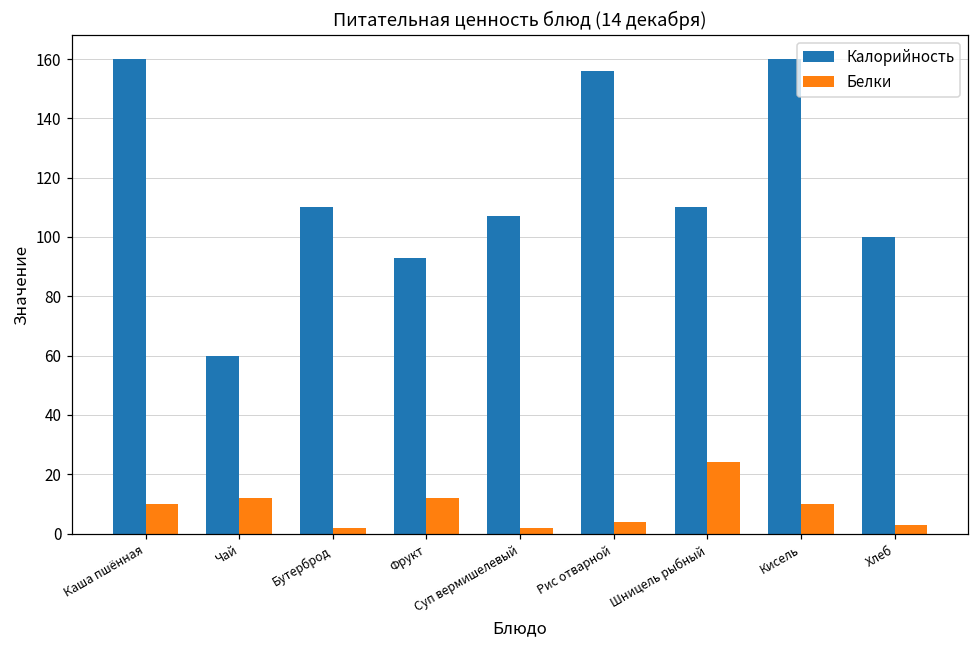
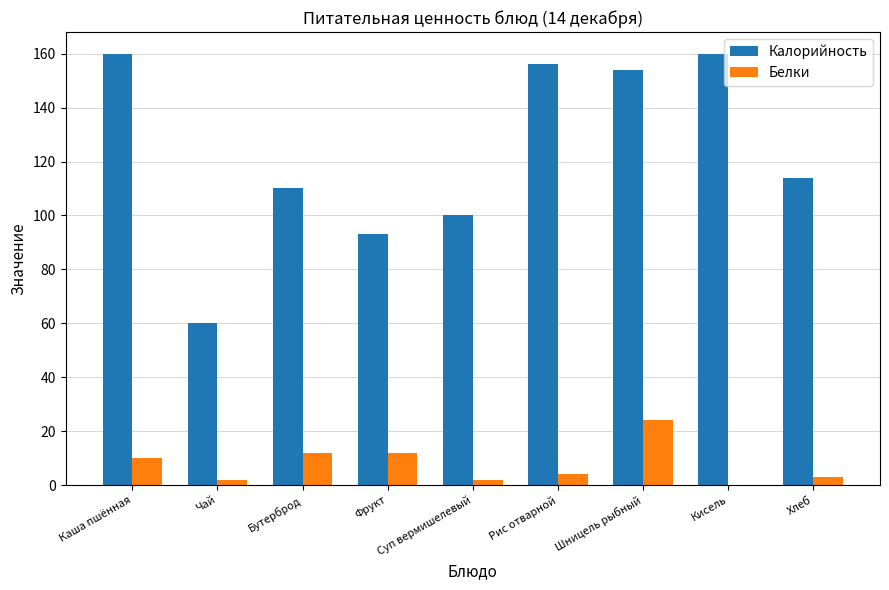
  {
    "Калорийность": {
      "Каша пшённая": 160,
      "Чай": 60,
      "Бутерброд": 110,
      "Фрукт": 93,
-     "Суп вермишелевый": 107,
+     "Суп вермишелевый": 100,
      "Рис отварной": 156,
-     "Шницель рыбный": 110,
+     "Шницель рыбный": 154,
      "Кисель": 160,
-     "Хлеб": 100
+     "Хлеб": 114
    },
    "Белки": {
      "Каша пшённая": 10,
-     "Чай": 12,
-     "Бутерброд": 2,
+     "Чай": 2,
+     "Бутерброд": 12,
      "Фрукт": 12,
      "Суп вермишелевый": 2,
      "Рис отварной": 4,
      "Шницель рыбный": 24,
-     "Кисель": 10,
+     "Кисель": 0,
      "Хлеб": 3
    }
  }
